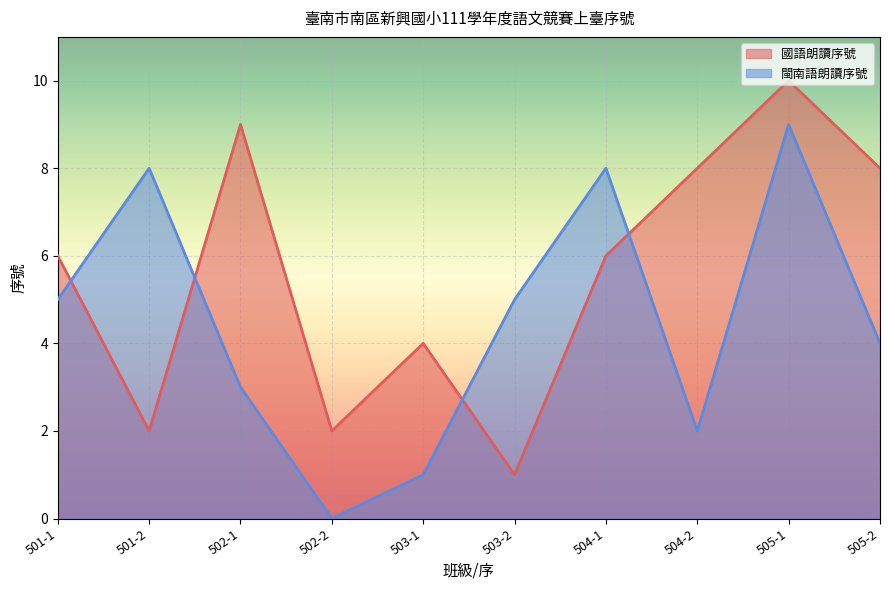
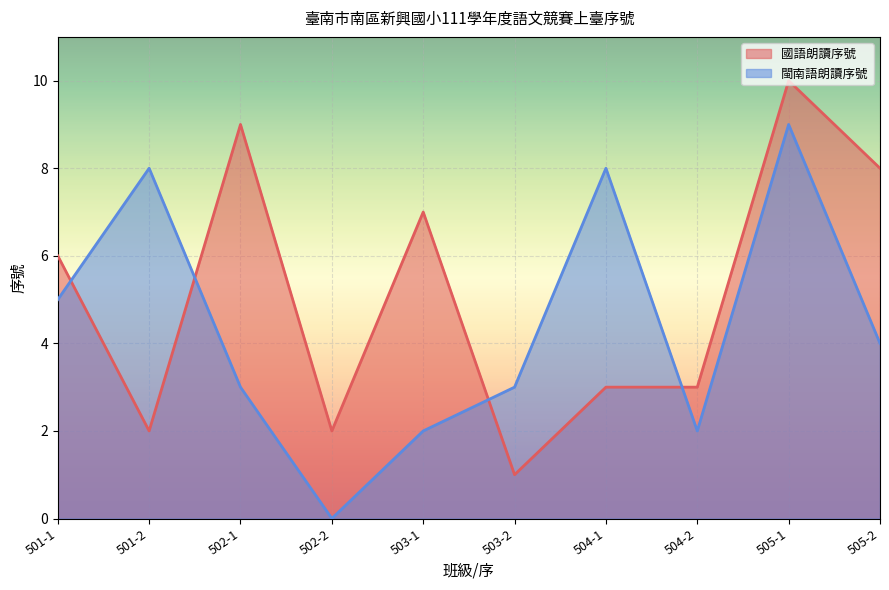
  {
    "國語朗讀序號": {
      "501-1": 6,
      "501-2": 2,
      "502-1": 9,
      "502-2": 2,
-     "503-1": 4,
+     "503-1": 7,
      "503-2": 1,
-     "504-1": 6,
-     "504-2": 8,
+     "504-1": 3,
+     "504-2": 3,
      "505-2": 8
    },
    "閩南語朗讀序號": {
      "501-1": 5,
      "501-2": 8,
      "502-1": 3,
      "502-2": 0,
-     "503-1": 1,
-     "503-2": 5,
+     "503-1": 2,
+     "503-2": 3,
      "504-1": 8,
      "504-2": 2,
      "505-1": 9,
      "505-2": 4
    }
  }
